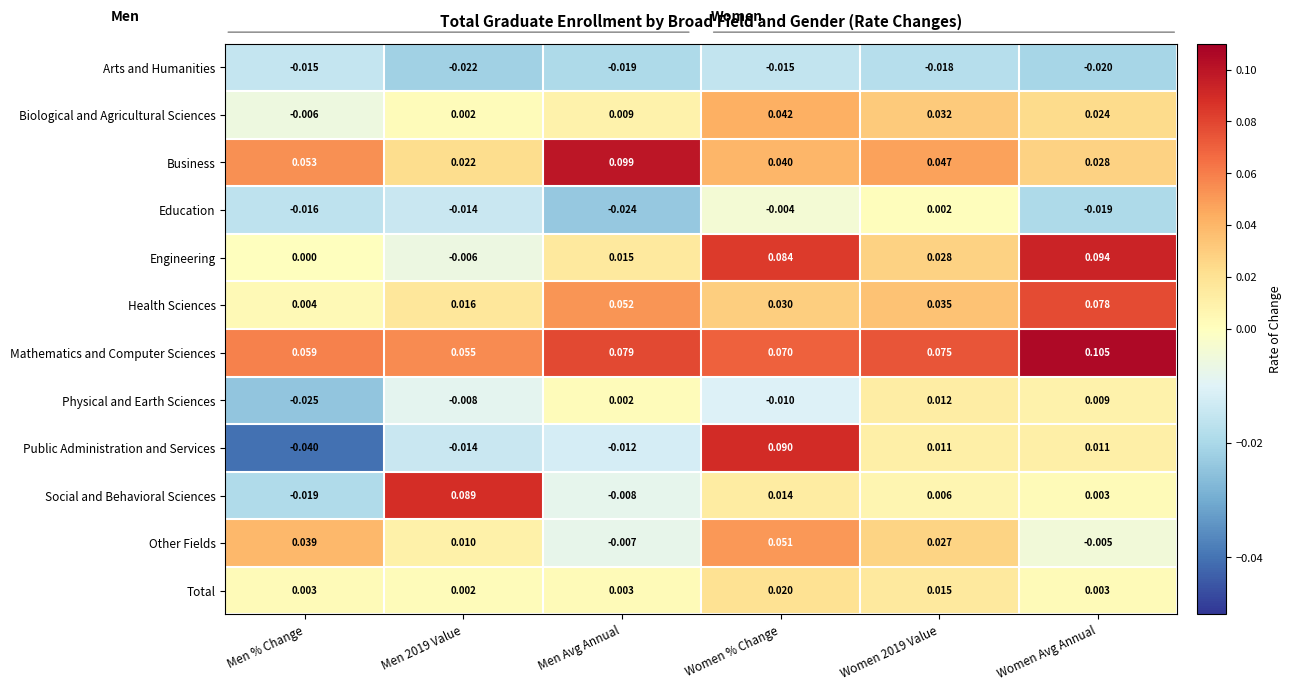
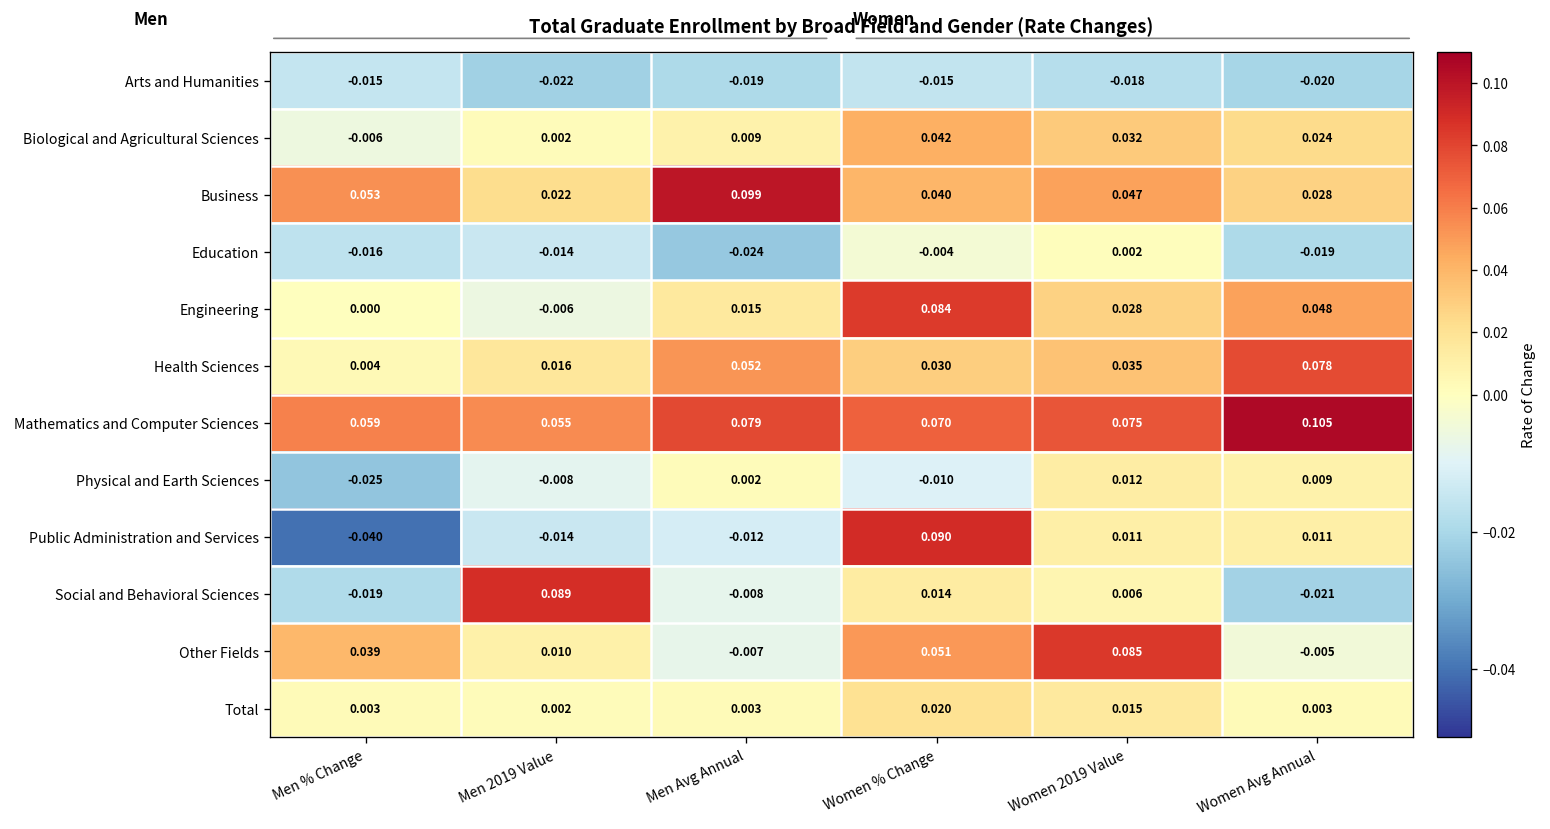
  {
    "Arts and Humanities": {
      "Men % Change": -0.015,
      "Men 2019 Value": -0.022,
      "Men Avg Annual": -0.019,
      "Women % Change": -0.015,
      "Women 2019 Value": -0.018,
      "Women Avg Annual": -0.020
    },
    "Biological and Agricultural Sciences": {
      "Men % Change": -0.006,
      "Men 2019 Value": 0.002,
      "Men Avg Annual": 0.009,
      "Women % Change": 0.042,
      "Women 2019 Value": 0.032,
      "Women Avg Annual": 0.024
    },
    "Business": {
      "Men % Change": 0.053,
      "Men 2019 Value": 0.022,
      "Men Avg Annual": 0.099,
      "Women % Change": 0.040,
      "Women 2019 Value": 0.047,
      "Women Avg Annual": 0.028
    },
    "Education": {
      "Men % Change": -0.016,
      "Men 2019 Value": -0.014,
      "Men Avg Annual": -0.024,
      "Women % Change": -0.004,
      "Women 2019 Value": 0.002,
      "Women Avg Annual": -0.019
    },
    "Engineering": {
      "Men % Change": 0.000,
      "Men 2019 Value": -0.006,
      "Men Avg Annual": 0.015,
      "Women % Change": 0.084,
      "Women 2019 Value": 0.028,
-     "Women Avg Annual": 0.094
+     "Women Avg Annual": 0.048
    },
    "Health Sciences": {
      "Men % Change": 0.004,
      "Men 2019 Value": 0.016,
      "Men Avg Annual": 0.052,
      "Women % Change": 0.030,
      "Women 2019 Value": 0.035,
      "Women Avg Annual": 0.078
    },
    "Mathematics and Computer Sciences": {
      "Men % Change": 0.059,
      "Men 2019 Value": 0.055,
      "Men Avg Annual": 0.079,
      "Women % Change": 0.070,
      "Women 2019 Value": 0.075,
      "Women Avg Annual": 0.105
    },
    "Physical and Earth Sciences": {
      "Men % Change": -0.025,
      "Men 2019 Value": -0.008,
      "Men Avg Annual": 0.002,
      "Women % Change": -0.010,
      "Women 2019 Value": 0.012,
      "Women Avg Annual": 0.009
    },
    "Public Administration and Services": {
      "Men % Change": -0.040,
      "Men 2019 Value": -0.014,
      "Men Avg Annual": -0.012,
      "Women % Change": 0.090,
      "Women 2019 Value": 0.011,
      "Women Avg Annual": 0.011
    },
    "Social and Behavioral Sciences": {
      "Men % Change": -0.019,
      "Men 2019 Value": 0.089,
      "Men Avg Annual": -0.008,
      "Women % Change": 0.014,
      "Women 2019 Value": 0.006,
-     "Women Avg Annual": 0.003
+     "Women Avg Annual": -0.021
    },
    "Other Fields": {
      "Men % Change": 0.039,
      "Men 2019 Value": 0.010,
      "Men Avg Annual": -0.007,
      "Women % Change": 0.051,
-     "Women 2019 Value": 0.027,
+     "Women 2019 Value": 0.085,
      "Women Avg Annual": -0.005
    },
    "Total": {
      "Men % Change": 0.003,
      "Men 2019 Value": 0.002,
      "Men Avg Annual": 0.003,
      "Women % Change": 0.020,
      "Women 2019 Value": 0.015,
      "Women Avg Annual": 0.003
    }
  }
